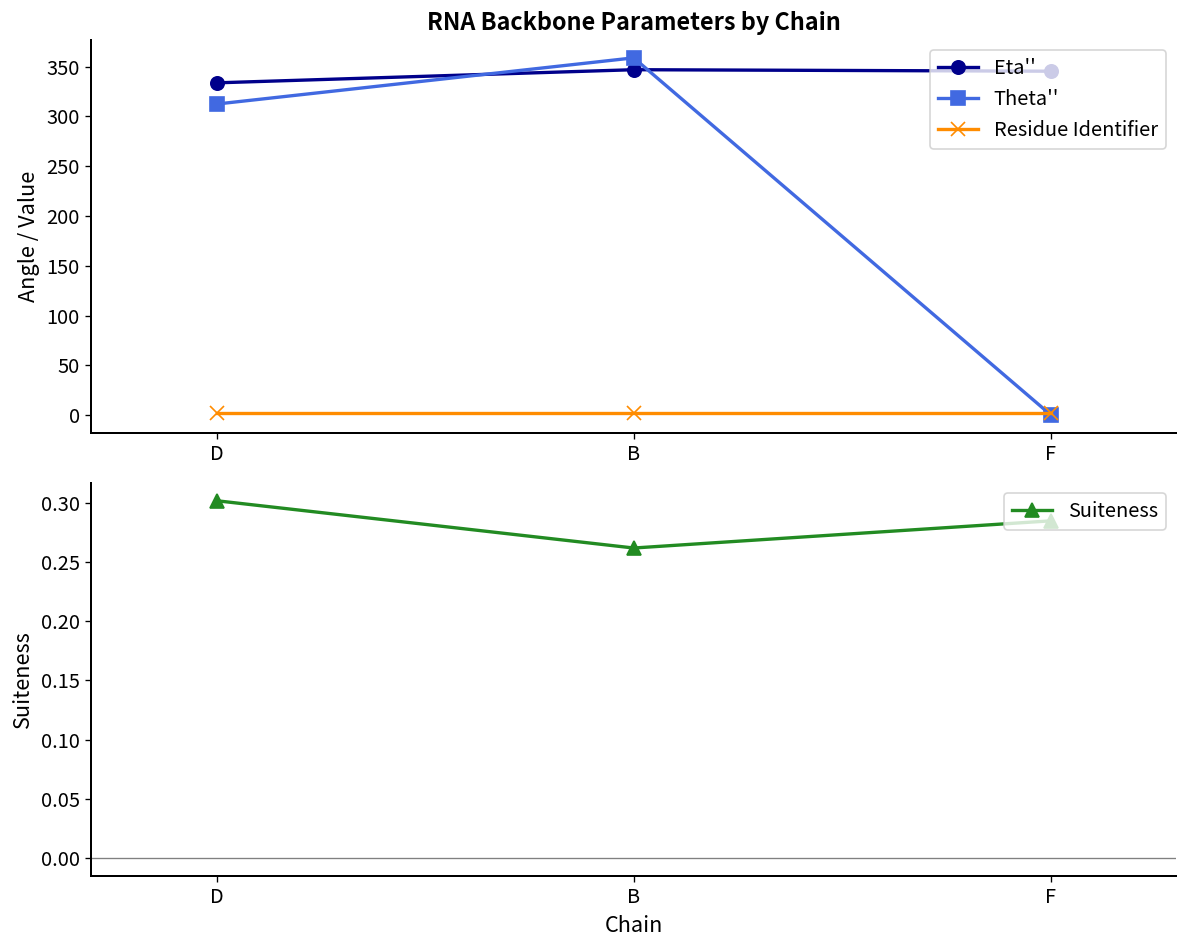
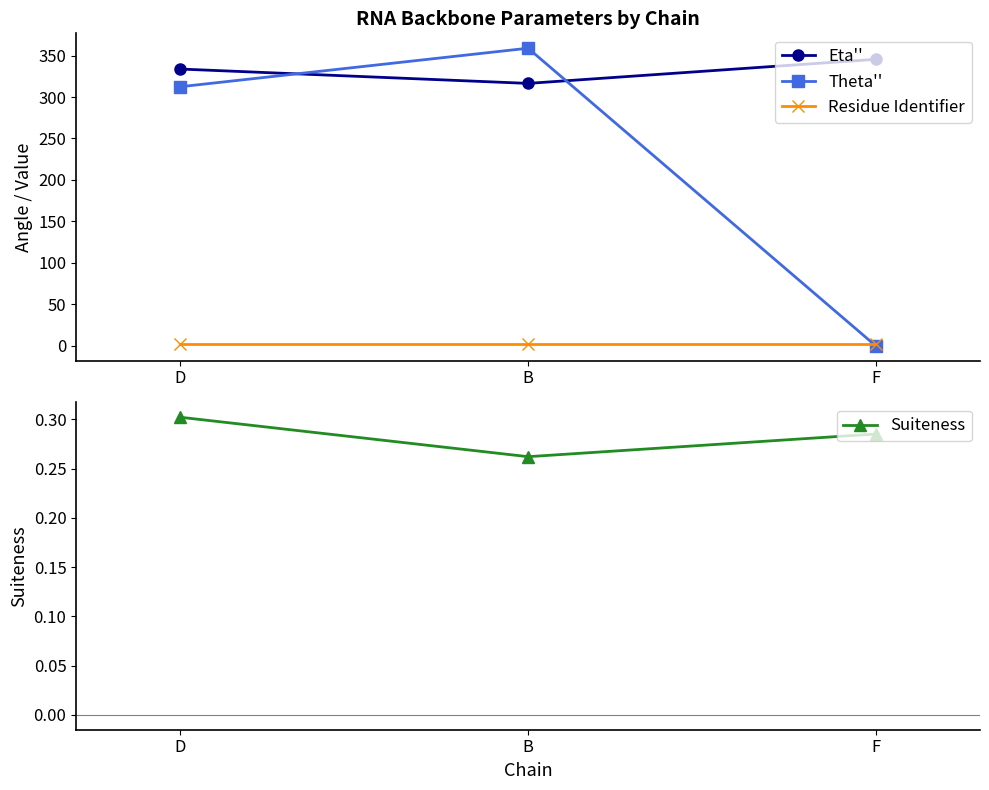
  {
    "RNA Backbone Parameters by Chain": {
      "Eta''": {
        "D": 330,
-       "B": 350
+       "B": 320
      },
      "Theta''": {
        "D": 310,
        "B": 360
      },
      "Residue Identifier": {
        "D": 0,
        "B": 0
      }
    }
  }
